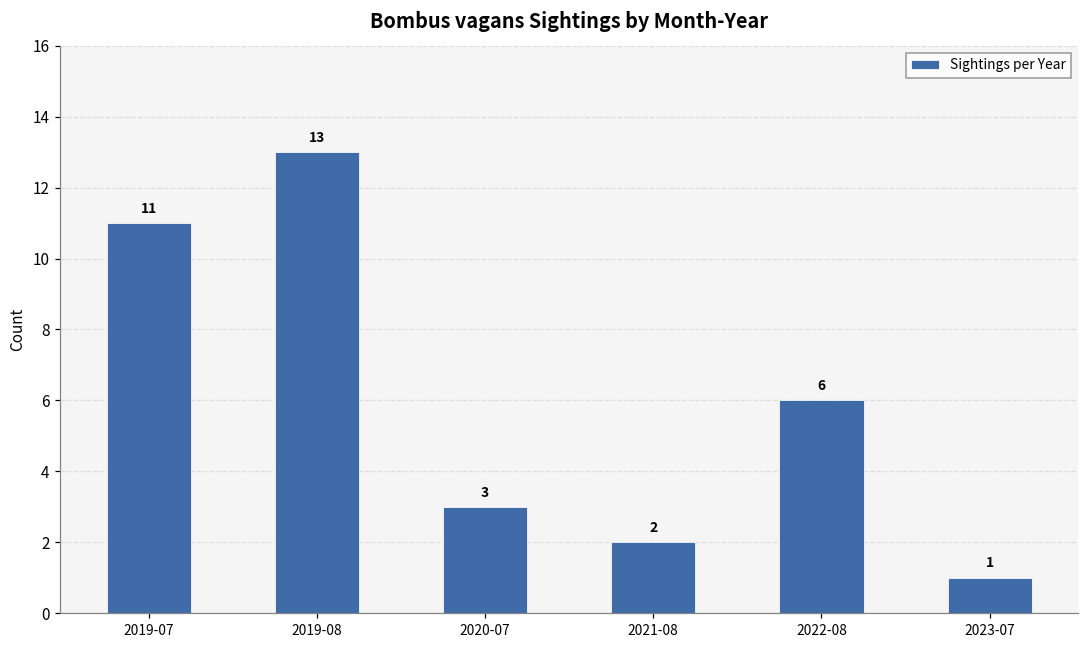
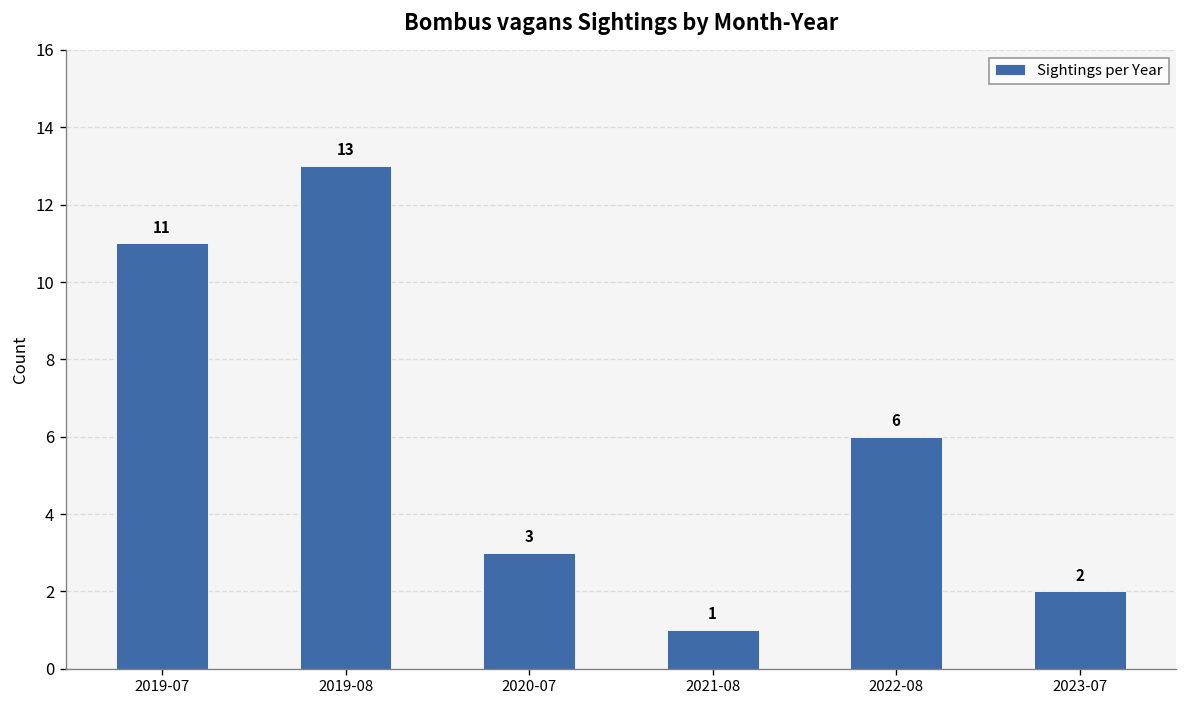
  {
    "2019-07": 11,
    "2019-08": 13,
    "2020-07": 3,
-   "2021-08": 2,
+   "2021-08": 1,
    "2022-08": 6,
-   "2023-07": 1
+   "2023-07": 2
  }
